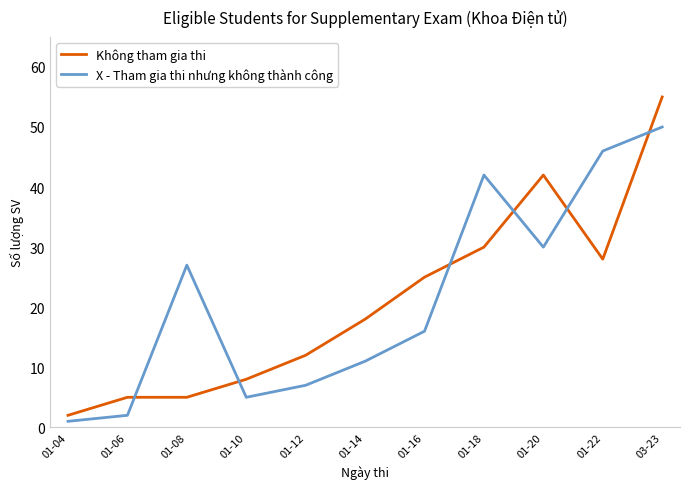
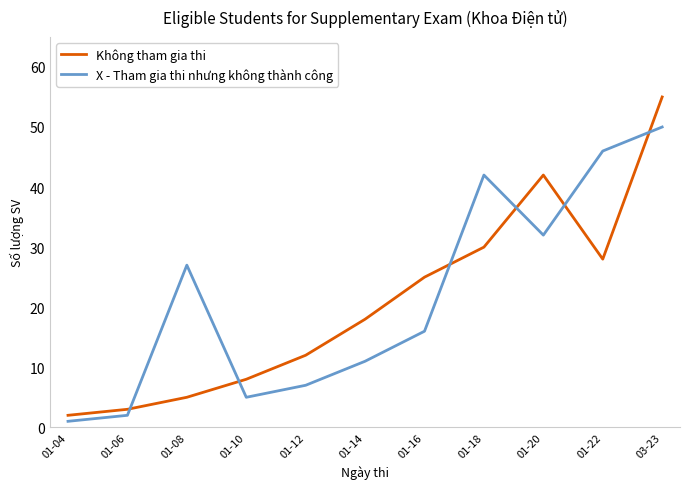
  {
    "Không tham gia thi": {
      "01-04": 2,
-     "01-06": 5,
+     "01-06": 3,
      "01-08": 5,
      "01-10": 8,
      "01-12": 12,
      "01-14": 18,
      "01-16": 25,
      "01-18": 30,
      "01-20": 42,
      "01-22": 28,
      "03-23": 55
    },
    "X - Tham gia thi nhưng không thành công": {
      "01-04": 1,
      "01-06": 2,
      "01-08": 27,
      "01-10": 5,
      "01-12": 7,
      "01-14": 11,
      "01-16": 16,
      "01-18": 42,
-     "01-20": 30,
+     "01-20": 32,
      "01-22": 46,
      "03-23": 50
    }
  }
